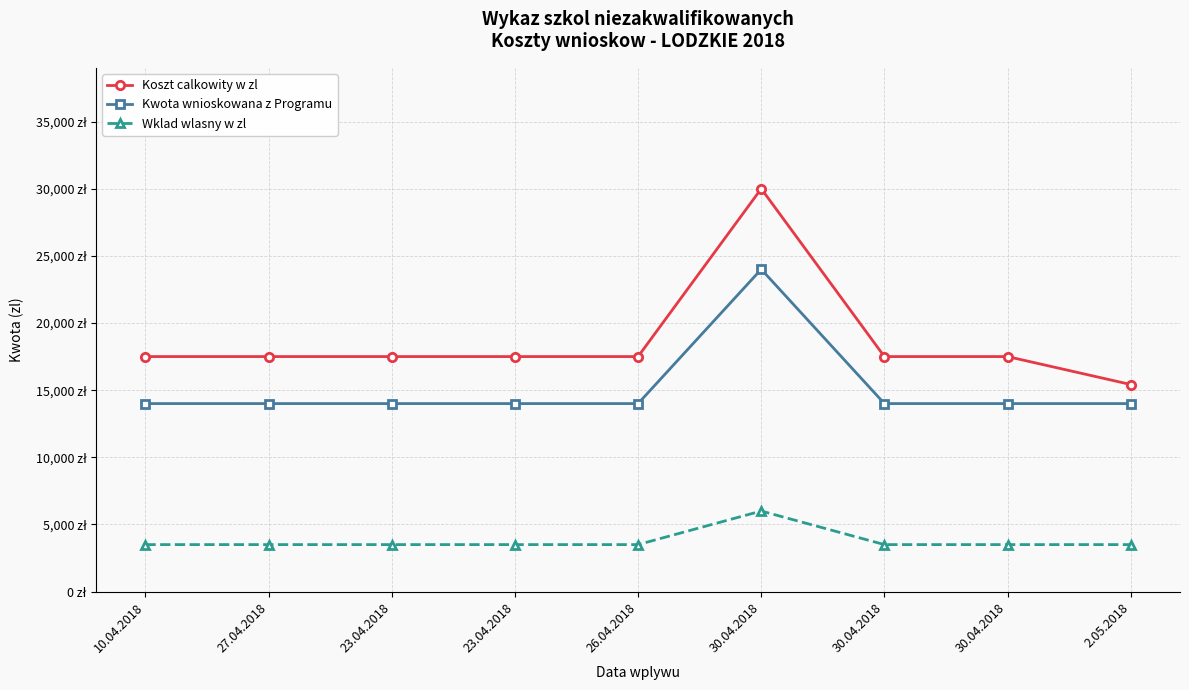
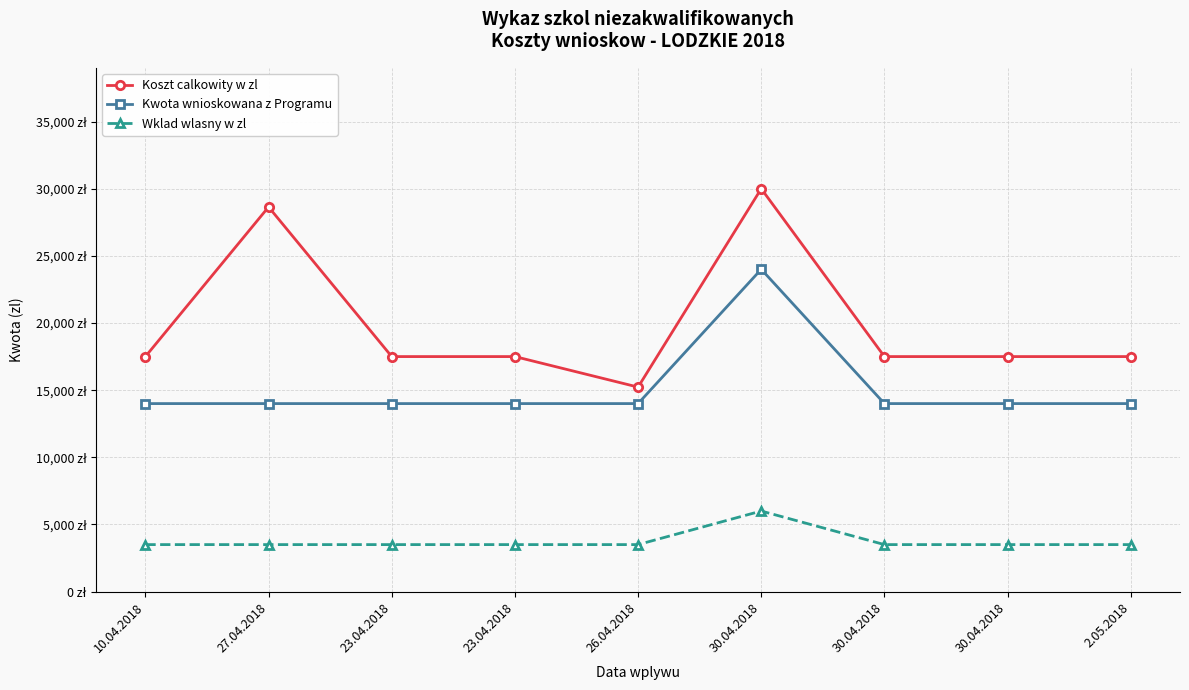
  {
    "Koszt calkowity w zl": {
      "10.04.2018": "17,500 zł",
-     "27.04.2018": "17,500 zł",
-     "26.04.2018": "17,500 zł",
-     "2.05.2018": "15,400 zł"
+     "27.04.2018": "28,600 zł",
+     "26.04.2018": "15,200 zł",
+     "2.05.2018": "17,500 zł"
    }
  }
